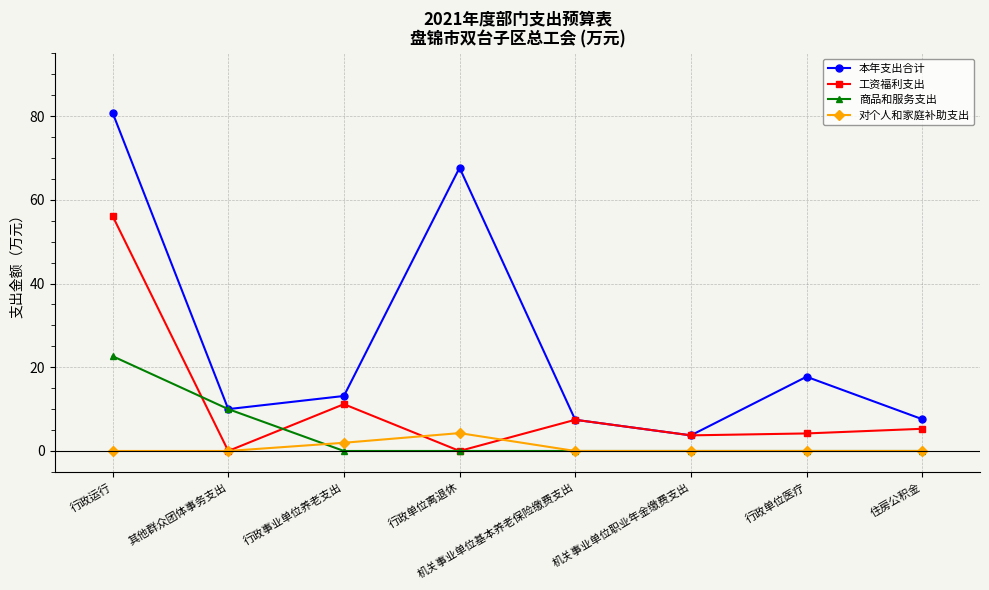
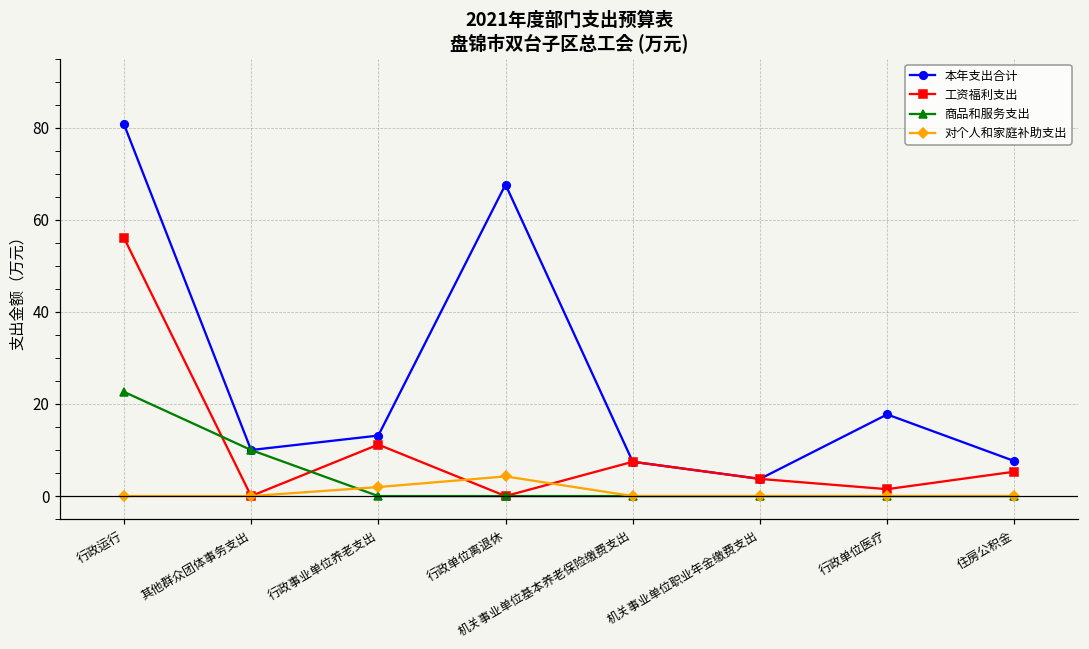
  {
    "本年支出合计": {
      "行政运行": 81,
      "行政事业单位养老支出": 13,
      "行政单位离退休": 68,
      "行政单位医疗": 18,
      "住房公积金": 8
    },
    "工资福利支出": {
      "行政运行": 56,
      "行政事业单位养老支出": 11,
-     "行政单位医疗": 4,
+     "行政单位医疗": 2,
      "住房公积金": 5
    },
    "商品和服务支出": {
      "行政运行": 23,
      "行政事业单位养老支出": 0
    },
    "对个人和家庭补助支出": {
      "行政运行": 0,
      "行政事业单位养老支出": 2,
      "行政单位离退休": 4
    }
  }
